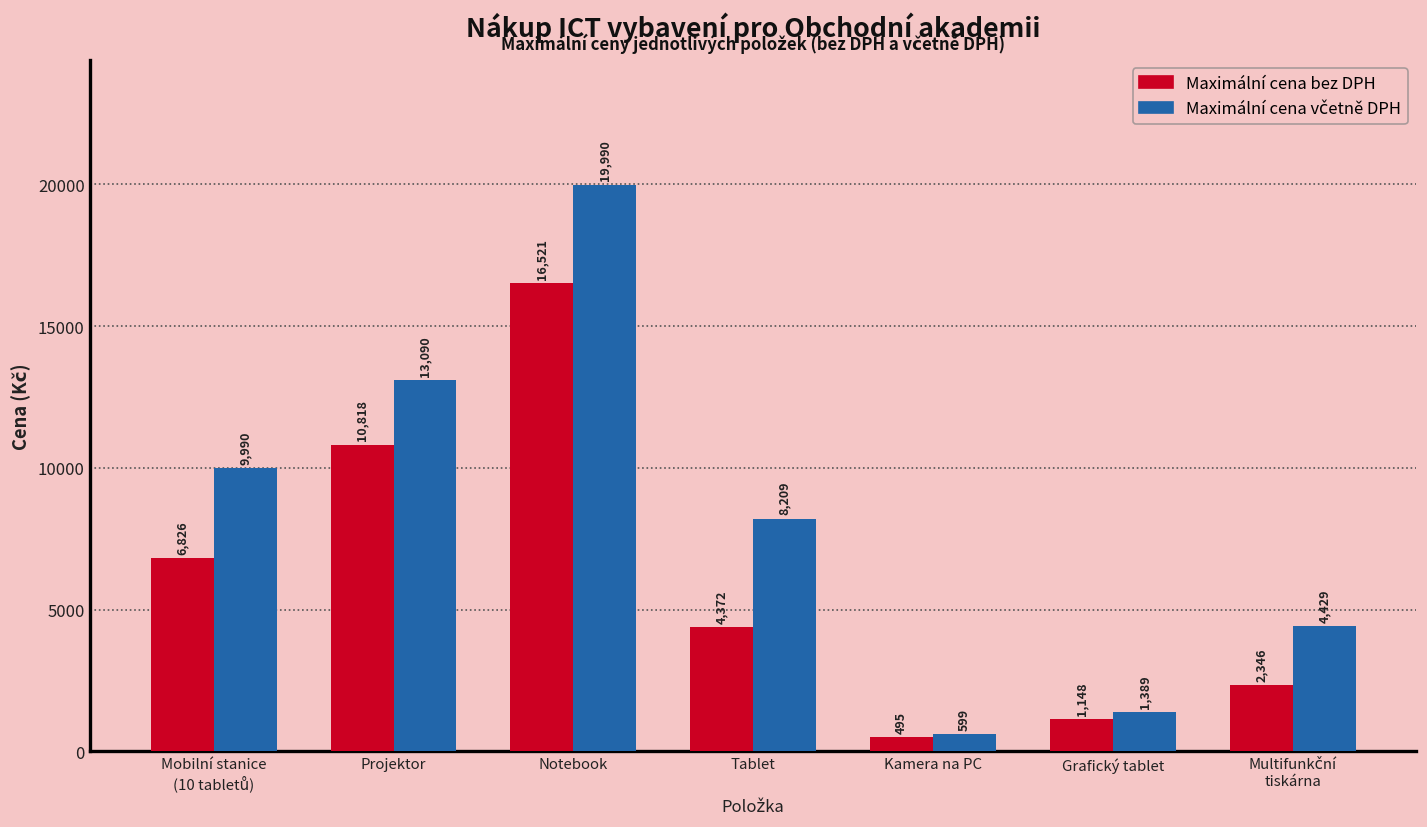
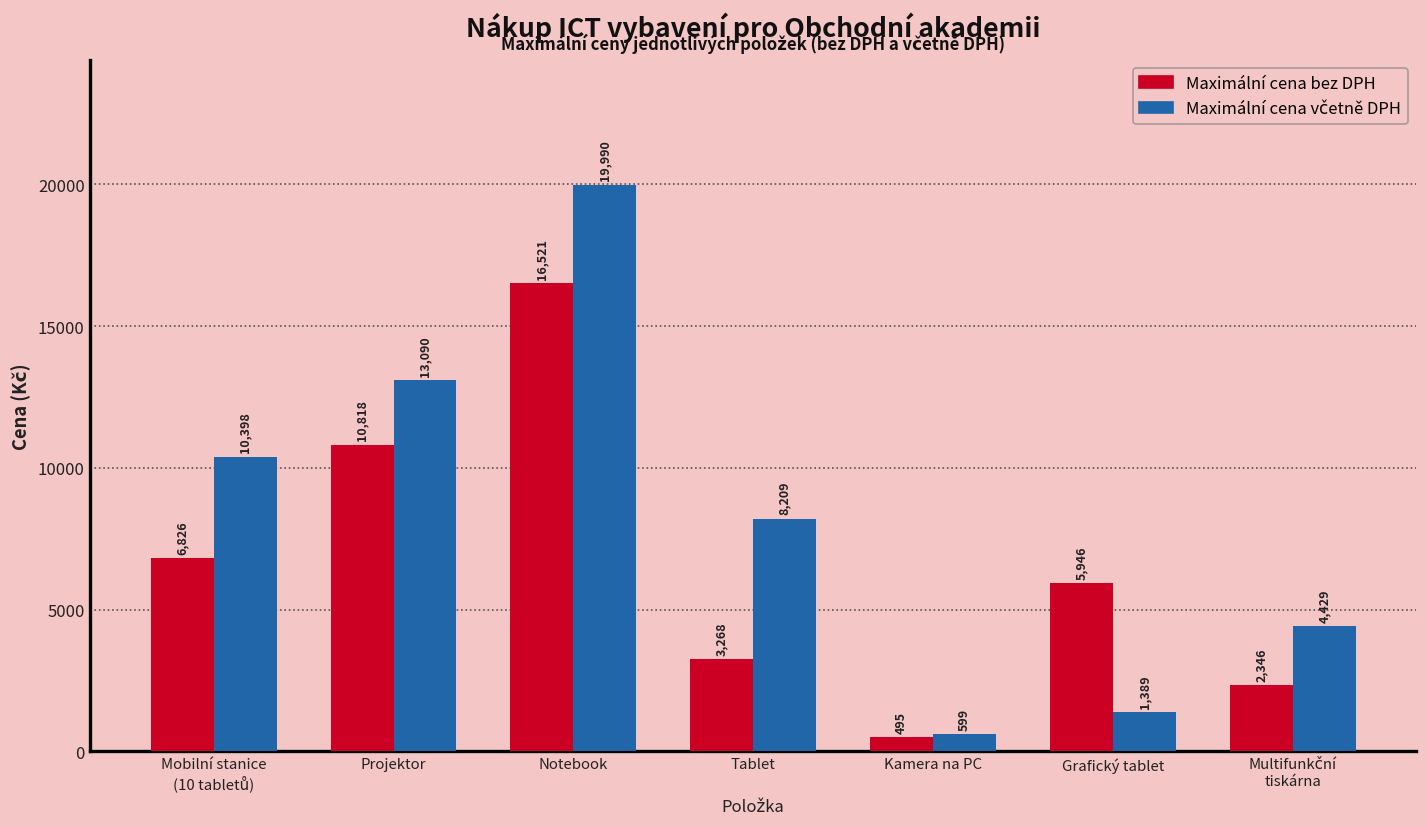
  {
    "Maximální cena bez DPH": {
      "Mobilní stanice (10 tabletů)": "6,826",
      "Projektor": "10,818",
      "Notebook": "16,521",
-     "Tablet": "4,372",
+     "Tablet": "3,268",
      "Kamera na PC": "495",
-     "Grafický tablet": "1,148",
+     "Grafický tablet": "5,946",
      "Multifunkční tiskárna": "2,346"
    },
    "Maximální cena včetně DPH": {
-     "Mobilní stanice (10 tabletů)": "9,990",
+     "Mobilní stanice (10 tabletů)": "10,398",
      "Projektor": "13,090",
      "Notebook": "19,990",
      "Tablet": "8,209",
      "Kamera na PC": "599",
      "Grafický tablet": "1,389",
      "Multifunkční tiskárna": "4,429"
    }
  }
